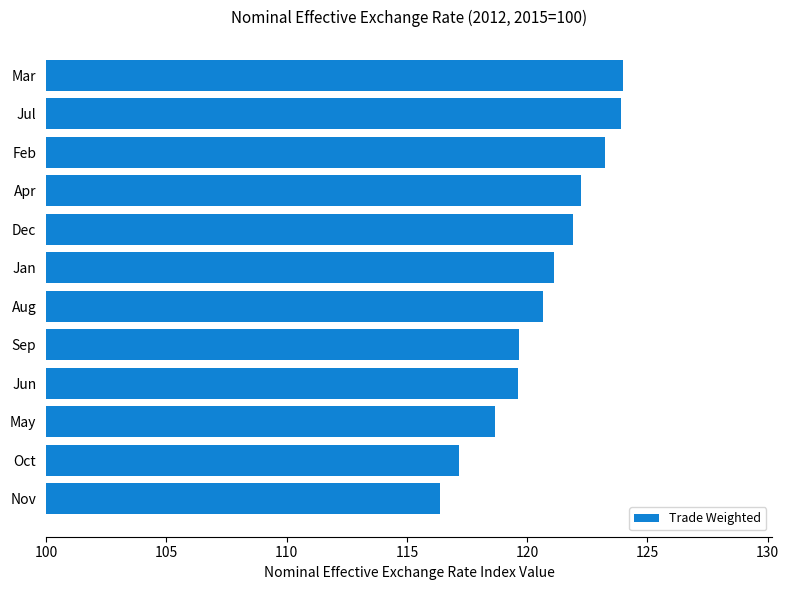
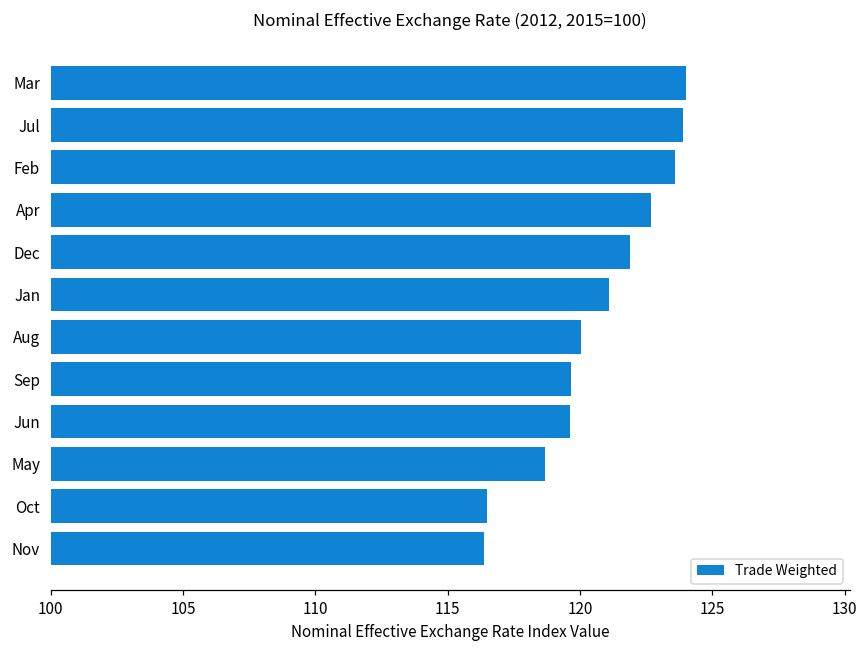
  {
    "Mar": 124.0,
    "Jul": 123.9,
-   "Feb": 123.2,
-   "Apr": 122.3,
+   "Feb": 123.6,
+   "Apr": 122.7,
    "Dec": 121.9,
    "Jan": 121.1,
-   "Aug": 120.7,
+   "Aug": 120.1,
    "Sep": 119.7,
    "Jun": 119.6,
    "May": 118.7,
-   "Oct": 117.2,
+   "Oct": 116.5,
    "Nov": 116.4
  }
